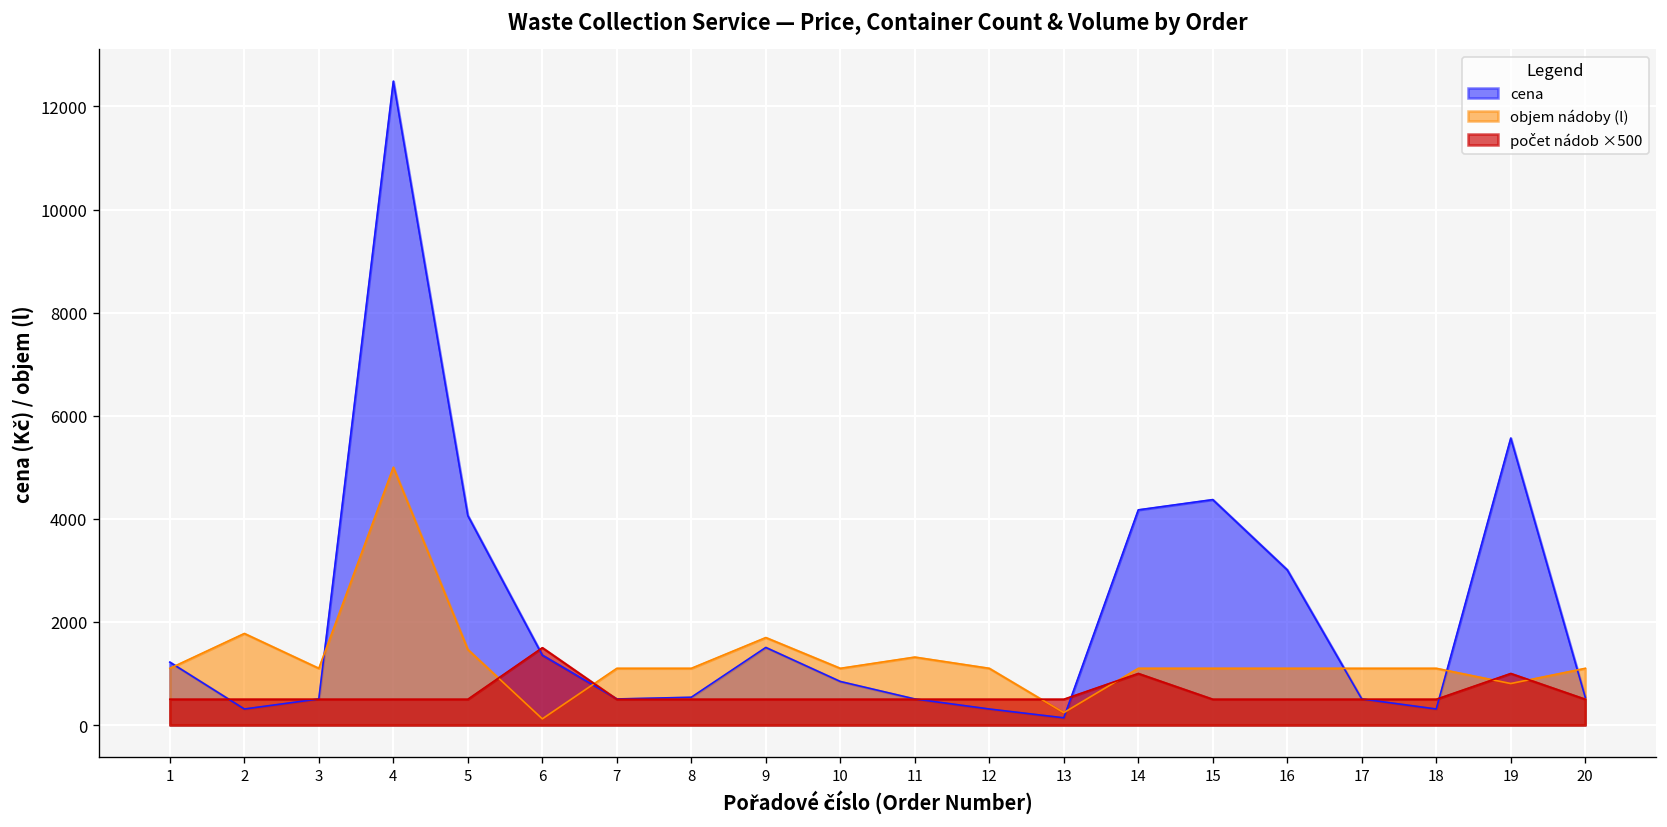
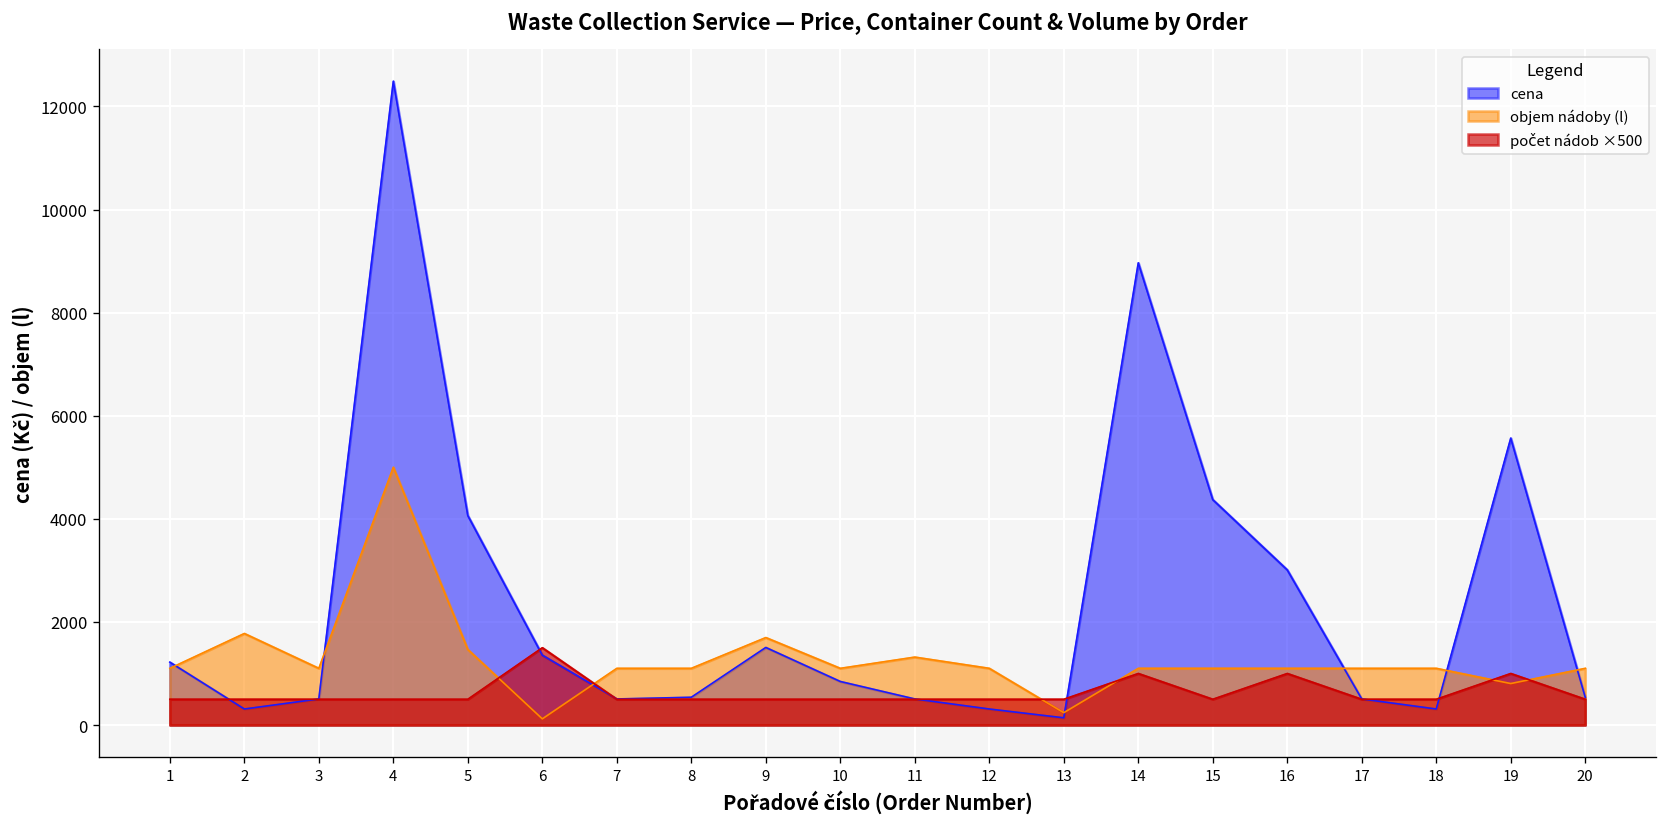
  {
    "cena": {
      "1": 1200,
      "2": 300,
      "4": 12500,
      "5": 4100,
      "6": 1400,
      "9": 1500,
      "10": 800,
      "12": 300,
      "13": 100,
-     "14": 4200,
+     "14": 9000,
      "15": 4400,
      "16": 3000,
      "18": 300,
      "19": 5600
    },
    "objem nádoby (l)": {
      "1": 1100,
      "2": 1800,
      "3": 1100,
      "4": 5000,
      "5": 1500,
      "6": 100,
      "7": 1100,
      "8": 1100,
      "9": 1700,
      "10": 1100,
      "11": 1300,
      "12": 1100,
      "13": 200,
      "14": 1100,
      "15": 1100,
      "16": 1100,
      "17": 1100,
      "18": 1100,
      "19": 800,
      "20": 1100
    },
    "počet nádob ×500": {
      "1": 500,
      "2": 500,
      "4": 500,
      "5": 500,
      "6": 1500,
      "9": 500,
      "10": 500,
      "12": 500,
      "13": 500,
      "14": 1000,
      "15": 500,
-     "16": 500,
+     "16": 1000,
      "18": 500,
      "19": 1000
    }
  }
